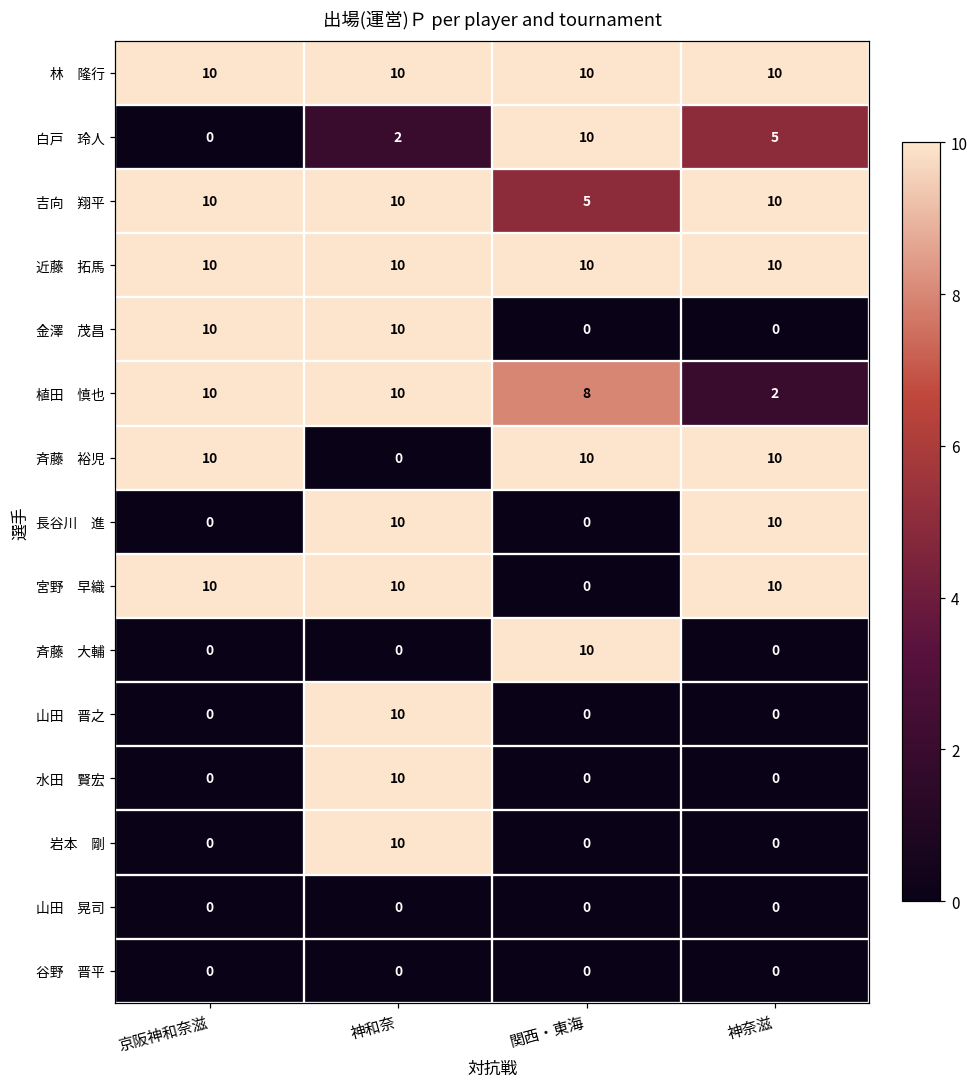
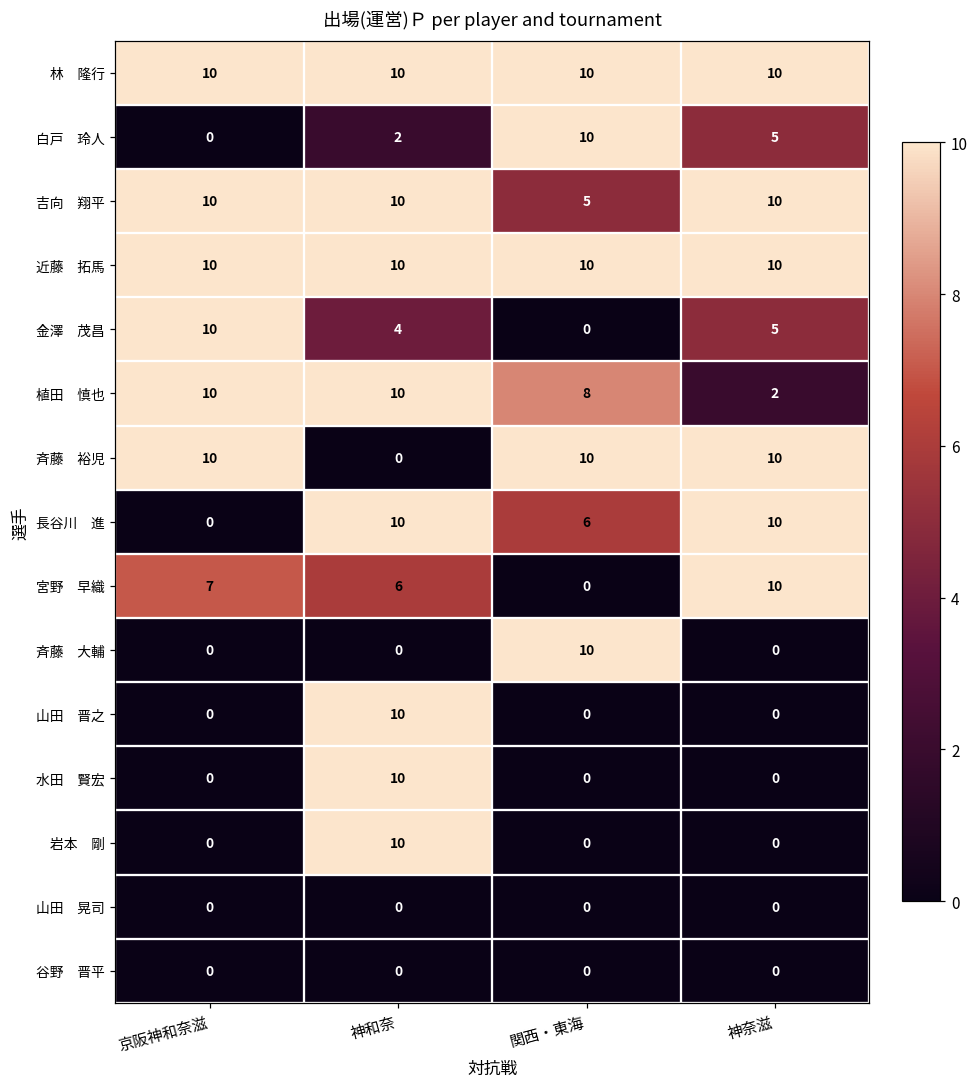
  {
    "林 隆行": {
      "京阪神和奈滋": 10,
      "神和奈": 10,
      "関西・東海": 10,
      "神奈滋": 10
    },
    "白戸 玲人": {
      "京阪神和奈滋": 0,
      "神和奈": 2,
      "関西・東海": 10,
      "神奈滋": 5
    },
    "吉向 翔平": {
      "京阪神和奈滋": 10,
      "神和奈": 10,
      "関西・東海": 5,
      "神奈滋": 10
    },
    "近藤 拓馬": {
      "京阪神和奈滋": 10,
      "神和奈": 10,
      "関西・東海": 10,
      "神奈滋": 10
    },
    "金澤 茂昌": {
      "京阪神和奈滋": 10,
-     "神和奈": 10,
+     "神和奈": 4,
      "関西・東海": 0,
-     "神奈滋": 0
+     "神奈滋": 5
    },
    "植田 慎也": {
      "京阪神和奈滋": 10,
      "神和奈": 10,
      "関西・東海": 8,
      "神奈滋": 2
    },
    "斉藤 裕児": {
      "京阪神和奈滋": 10,
      "神和奈": 0,
      "関西・東海": 10,
      "神奈滋": 10
    },
    "長谷川 進": {
      "京阪神和奈滋": 0,
      "神和奈": 10,
-     "関西・東海": 0,
+     "関西・東海": 6,
      "神奈滋": 10
    },
    "宮野 早織": {
-     "京阪神和奈滋": 10,
-     "神和奈": 10,
+     "京阪神和奈滋": 7,
+     "神和奈": 6,
      "関西・東海": 0,
      "神奈滋": 10
    },
    "斉藤 大輔": {
      "京阪神和奈滋": 0,
      "神和奈": 0,
      "関西・東海": 10,
      "神奈滋": 0
    },
    "山田 晋之": {
      "京阪神和奈滋": 0,
      "神和奈": 10,
      "関西・東海": 0,
      "神奈滋": 0
    },
    "水田 賢宏": {
      "京阪神和奈滋": 0,
      "神和奈": 10,
      "関西・東海": 0,
      "神奈滋": 0
    },
    "岩本 剛": {
      "京阪神和奈滋": 0,
      "神和奈": 10,
      "関西・東海": 0,
      "神奈滋": 0
    },
    "山田 晃司": {
      "京阪神和奈滋": 0,
      "神和奈": 0,
      "関西・東海": 0,
      "神奈滋": 0
    },
    "谷野 晋平": {
      "京阪神和奈滋": 0,
      "神和奈": 0,
      "関西・東海": 0,
      "神奈滋": 0
    }
  }
